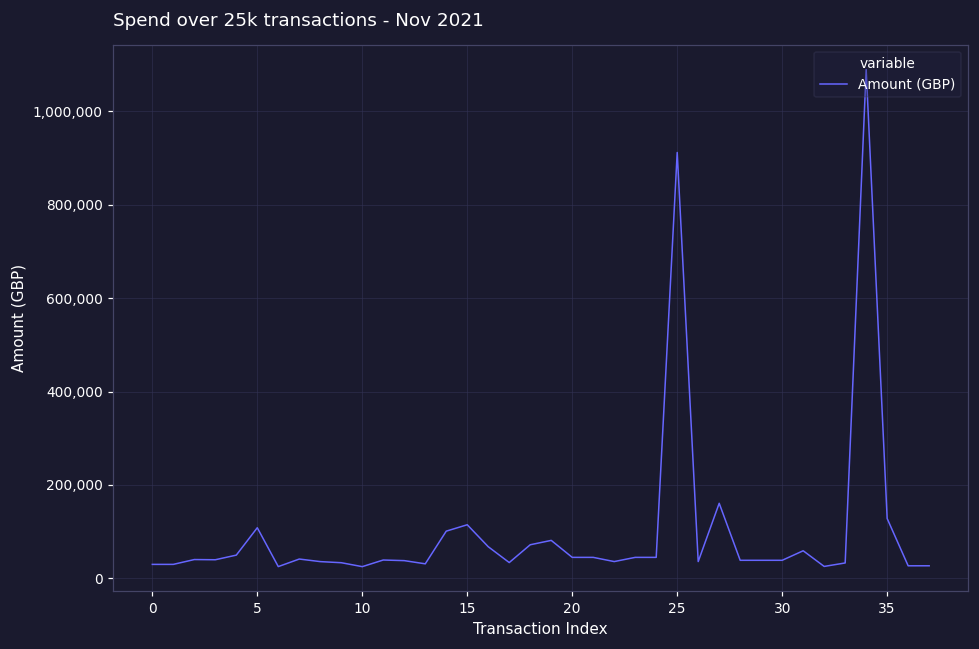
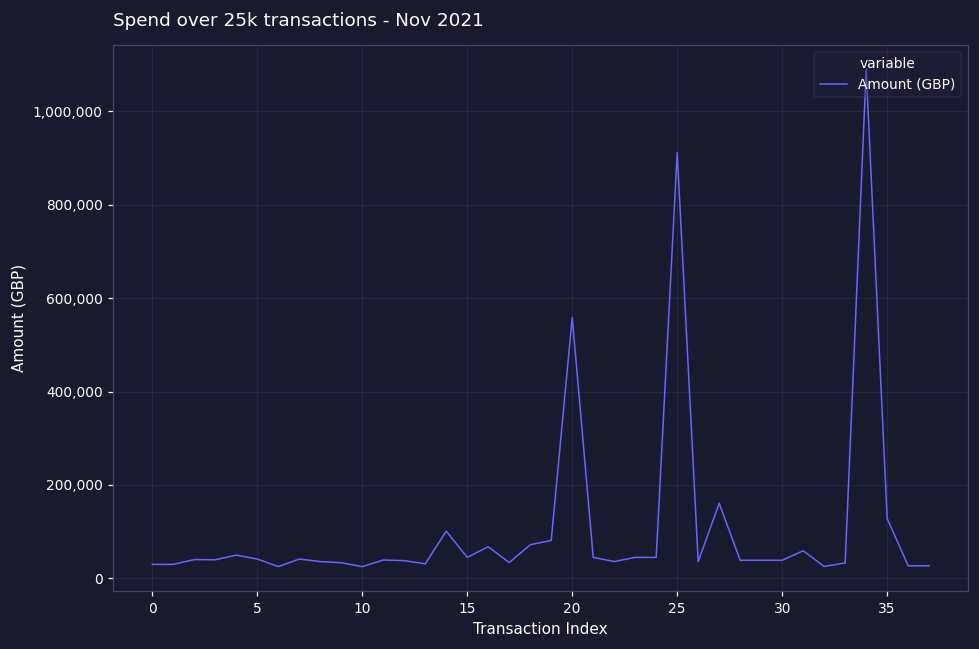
  {
    "0": "30,000",
-   "5": "110,000",
+   "5": "40,000",
    "10": "30,000",
-   "15": "110,000",
-   "20": "50,000",
+   "15": "50,000",
+   "20": "560,000",
    "25": "910,000",
    "30": "40,000",
    "35": "130,000"
  }
